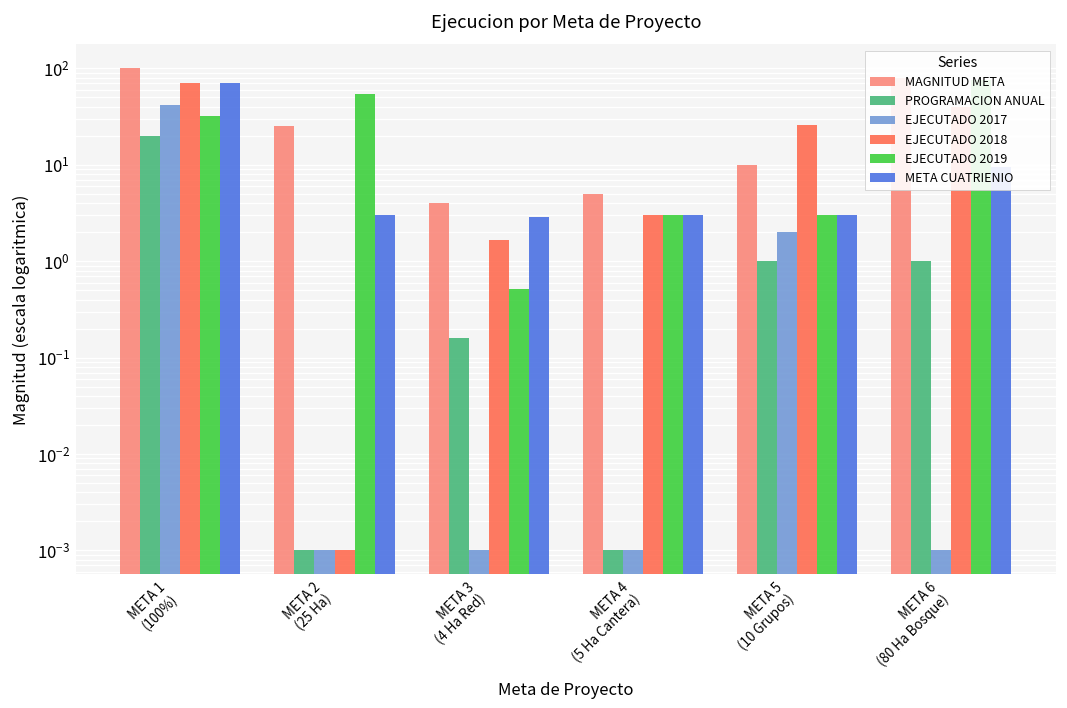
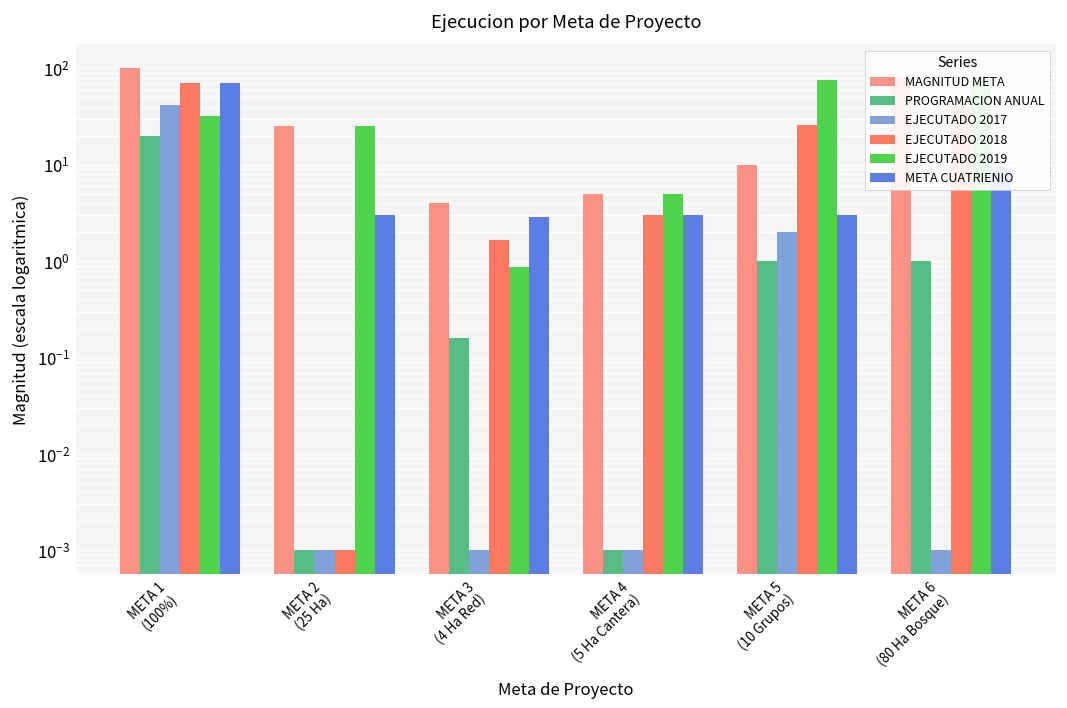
  {
    "PROGRAMACION ANUAL": {
      "META 1 (100%)": 20,
      "META 2 (25 Ha)": 0.0010,
      "META 3 (4 Ha Red)": 0.16,
      "META 4 (5 Ha Cantera)": 0.0010,
      "META 5 (10 Grupos)": 1.0,
      "META 6 (80 Ha Bosque)": 1.0
    },
    "EJECUTADO 2017": {
      "META 1 (100%)": 40,
      "META 2 (25 Ha)": 0.0010,
      "META 3 (4 Ha Red)": 0.0010,
      "META 4 (5 Ha Cantera)": 0.0010,
      "META 5 (10 Grupos)": 2.0,
      "META 6 (80 Ha Bosque)": 0.0010
    },
    "EJECUTADO 2019": {
      "META 1 (100%)": 32,
-     "META 2 (25 Ha)": 50,
-     "META 3 (4 Ha Red)": 0.5,
-     "META 4 (5 Ha Cantera)": 3,
-     "META 5 (10 Grupos)": 3
+     "META 2 (25 Ha)": 25,
+     "META 3 (4 Ha Red)": 0.9,
+     "META 4 (5 Ha Cantera)": 5,
+     "META 5 (10 Grupos)": 80
    },
    "META CUATRIENIO": {
      "META 1 (100%)": 70,
      "META 2 (25 Ha)": 3.0,
      "META 3 (4 Ha Red)": 2.8,
      "META 4 (5 Ha Cantera)": 3.0,
      "META 5 (10 Grupos)": 3.0
    }
  }
